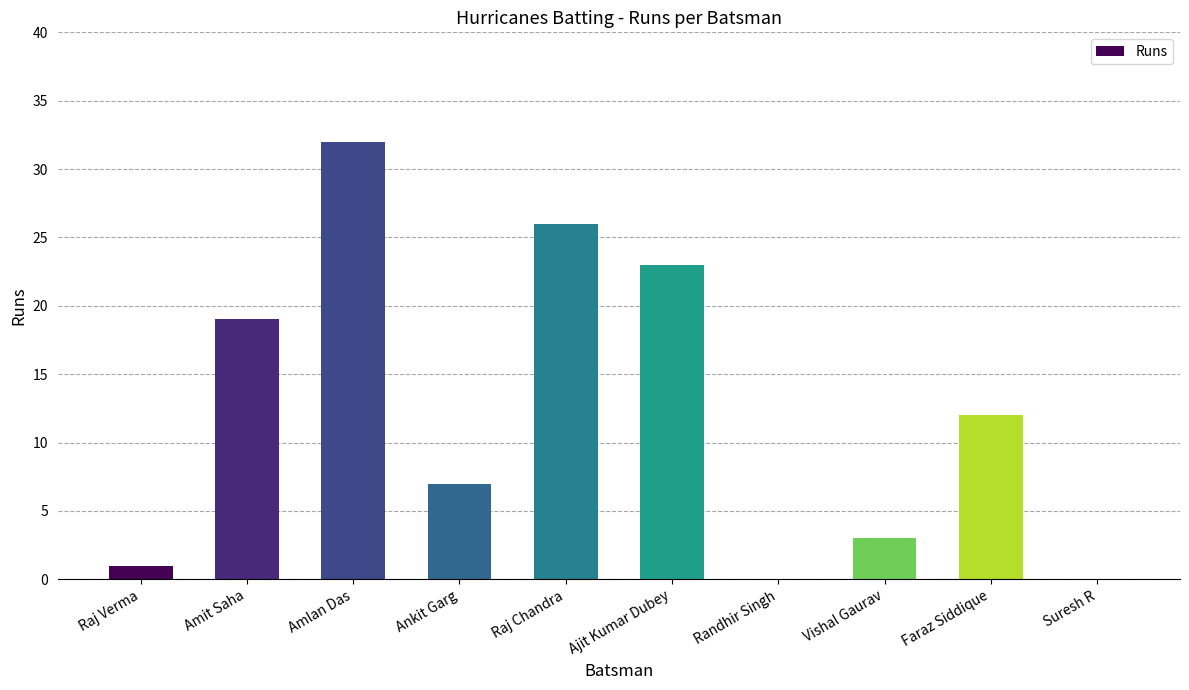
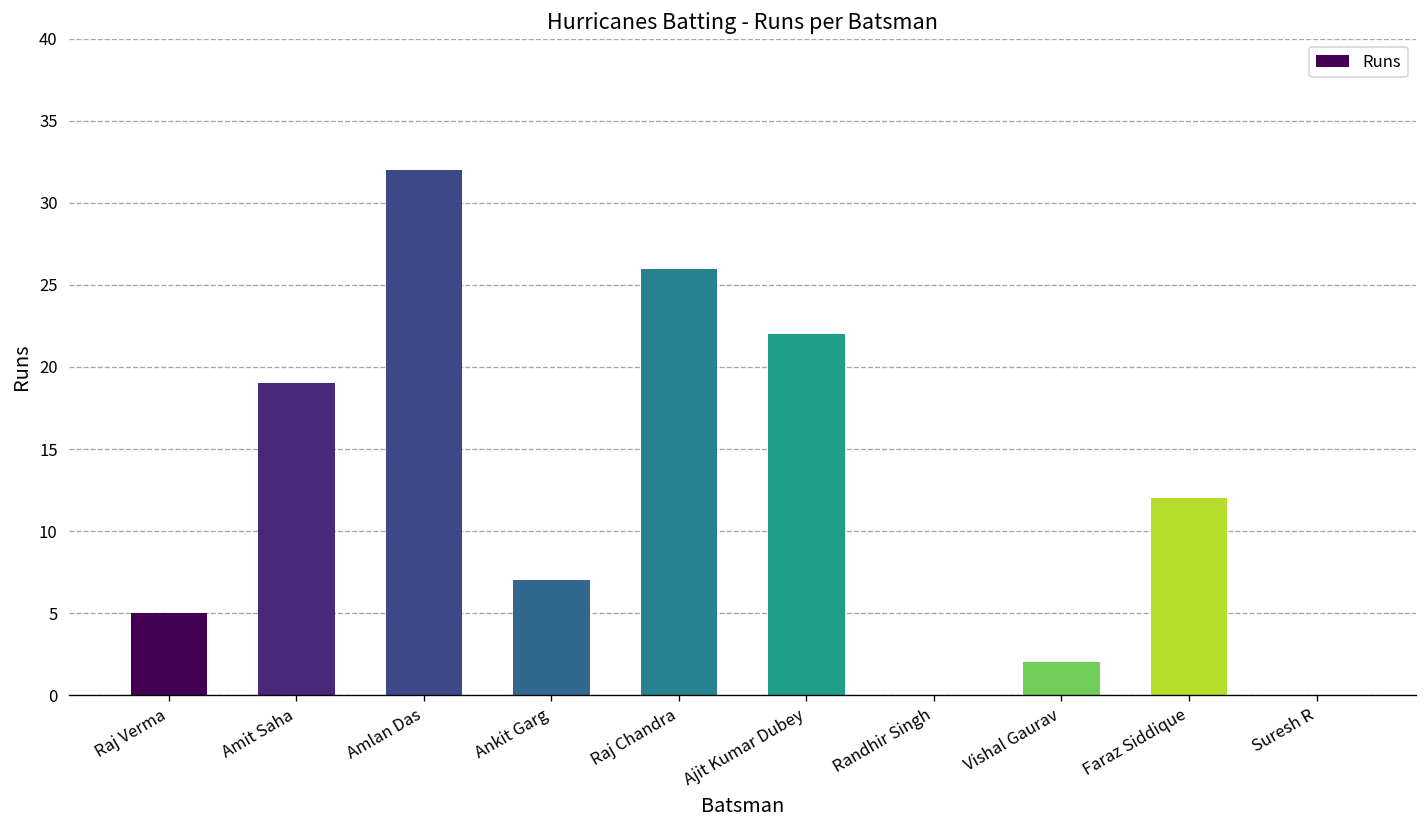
  {
-   "Raj Verma": 1,
+   "Raj Verma": 5,
    "Amit Saha": 19,
    "Amlan Das": 32,
    "Ankit Garg": 7,
    "Raj Chandra": 26,
-   "Ajit Kumar Dubey": 23,
+   "Ajit Kumar Dubey": 22,
    "Randhir Singh": 0,
-   "Vishal Gaurav": 3,
+   "Vishal Gaurav": 2,
    "Faraz Siddique": 12,
    "Suresh R": 0
  }
